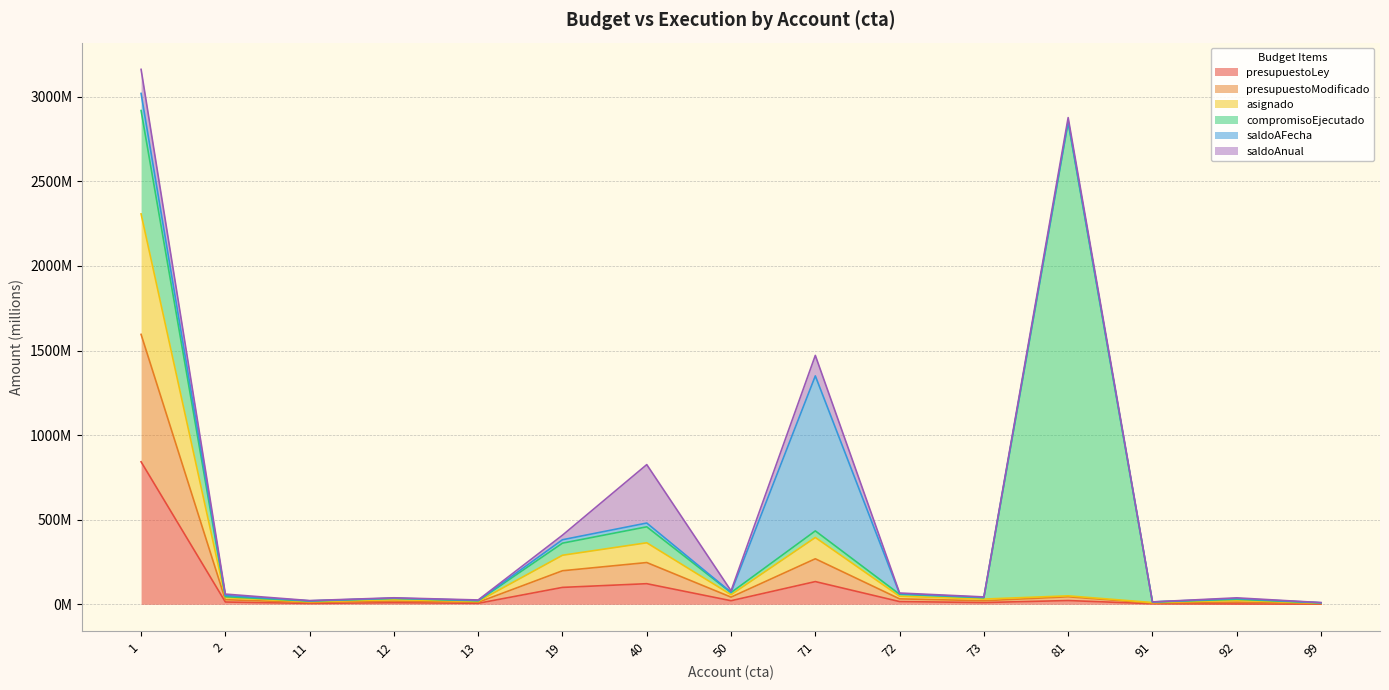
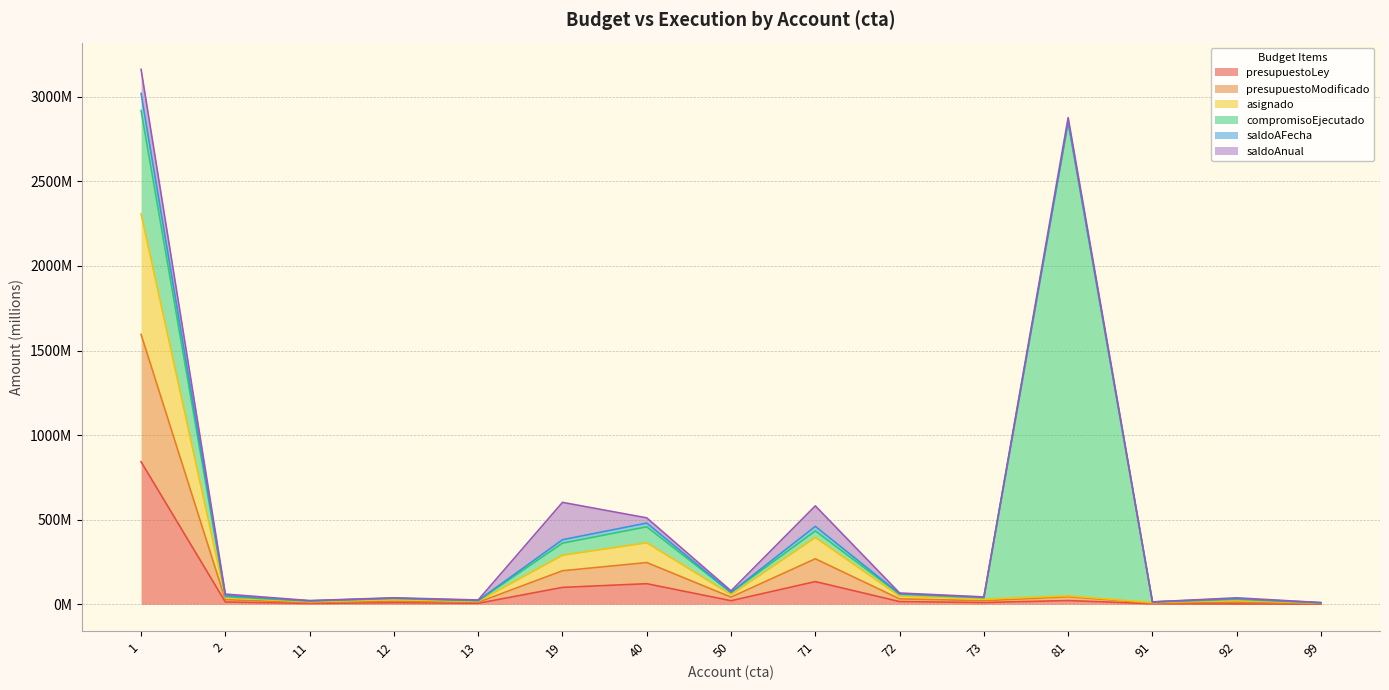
  {
    "compromisoEjecutado": {
      "1": 610000000,
      "19": 70000000,
      "40": 90000000,
      "71": 40000000
    },
    "saldoAFecha": {
      "1": 100000000,
      "19": 20000000,
      "40": 20000000,
-     "71": 920000000
+     "71": 30000000
    },
    "saldoAnual": {
      "1": 140000000,
-     "19": 30000000,
-     "40": 350000000,
+     "19": 220000000,
+     "40": 30000000,
      "71": 120000000,
      "81": 20000000
    }
  }
